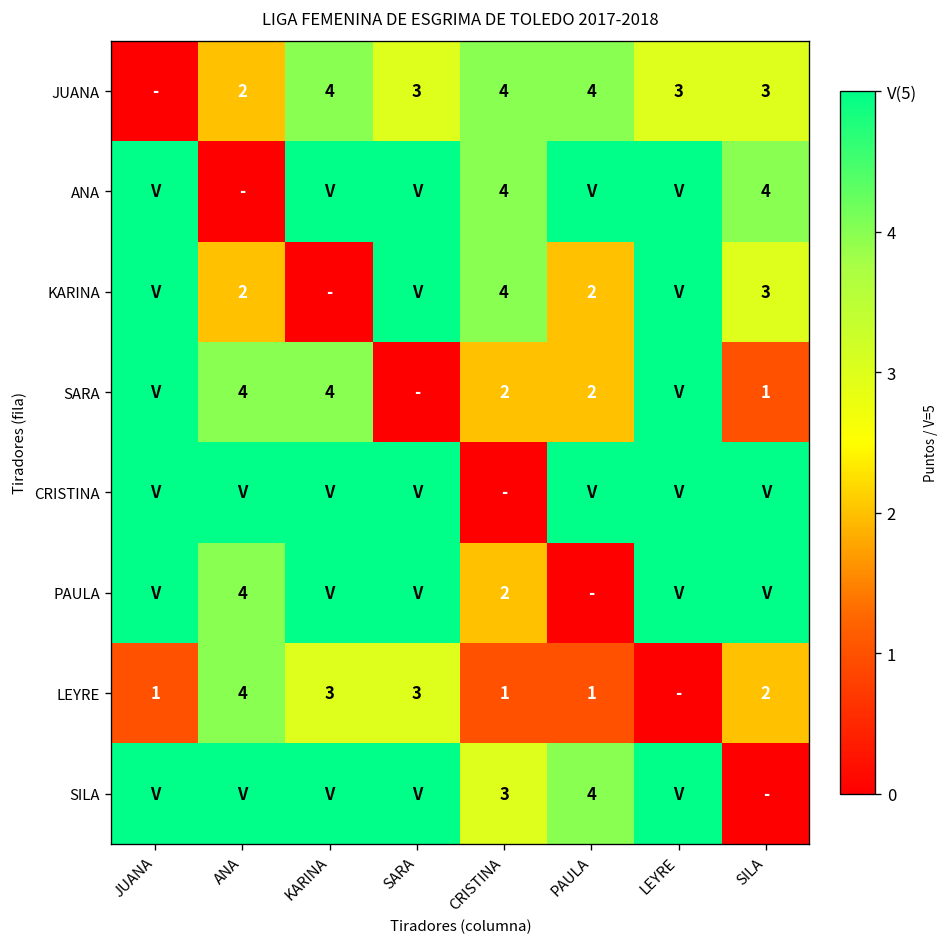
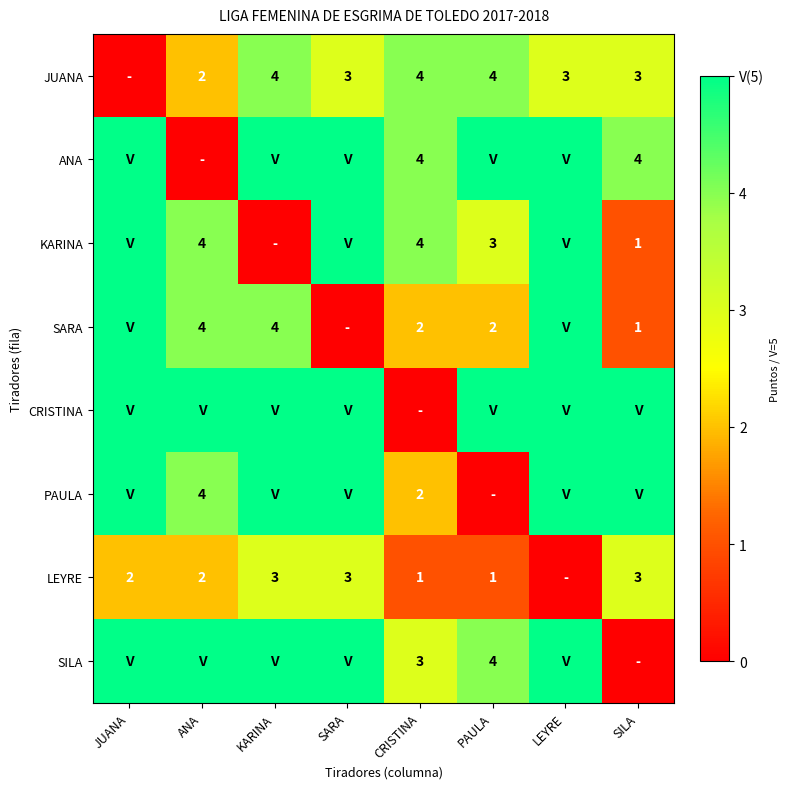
  {
    "JUANA": {
      "ANA": 2,
      "KARINA": 4,
      "SARA": 3,
      "CRISTINA": 4,
      "PAULA": 4,
      "LEYRE": 3,
      "SILA": 3
    },
    "ANA": {
      "CRISTINA": 4,
      "SILA": 4
    },
    "KARINA": {
-     "ANA": 2,
+     "ANA": 4,
      "CRISTINA": 4,
-     "PAULA": 2,
-     "SILA": 3
+     "PAULA": 3,
+     "SILA": 1
    },
    "SARA": {
      "ANA": 4,
      "KARINA": 4,
      "CRISTINA": 2,
      "PAULA": 2,
      "SILA": 1
    },
    "PAULA": {
      "ANA": 4,
      "CRISTINA": 2
    },
    "LEYRE": {
-     "JUANA": 1,
-     "ANA": 4,
+     "JUANA": 2,
+     "ANA": 2,
      "KARINA": 3,
      "SARA": 3,
      "CRISTINA": 1,
      "PAULA": 1,
-     "SILA": 2
+     "SILA": 3
    },
    "SILA": {
      "CRISTINA": 3,
      "PAULA": 4
    }
  }
